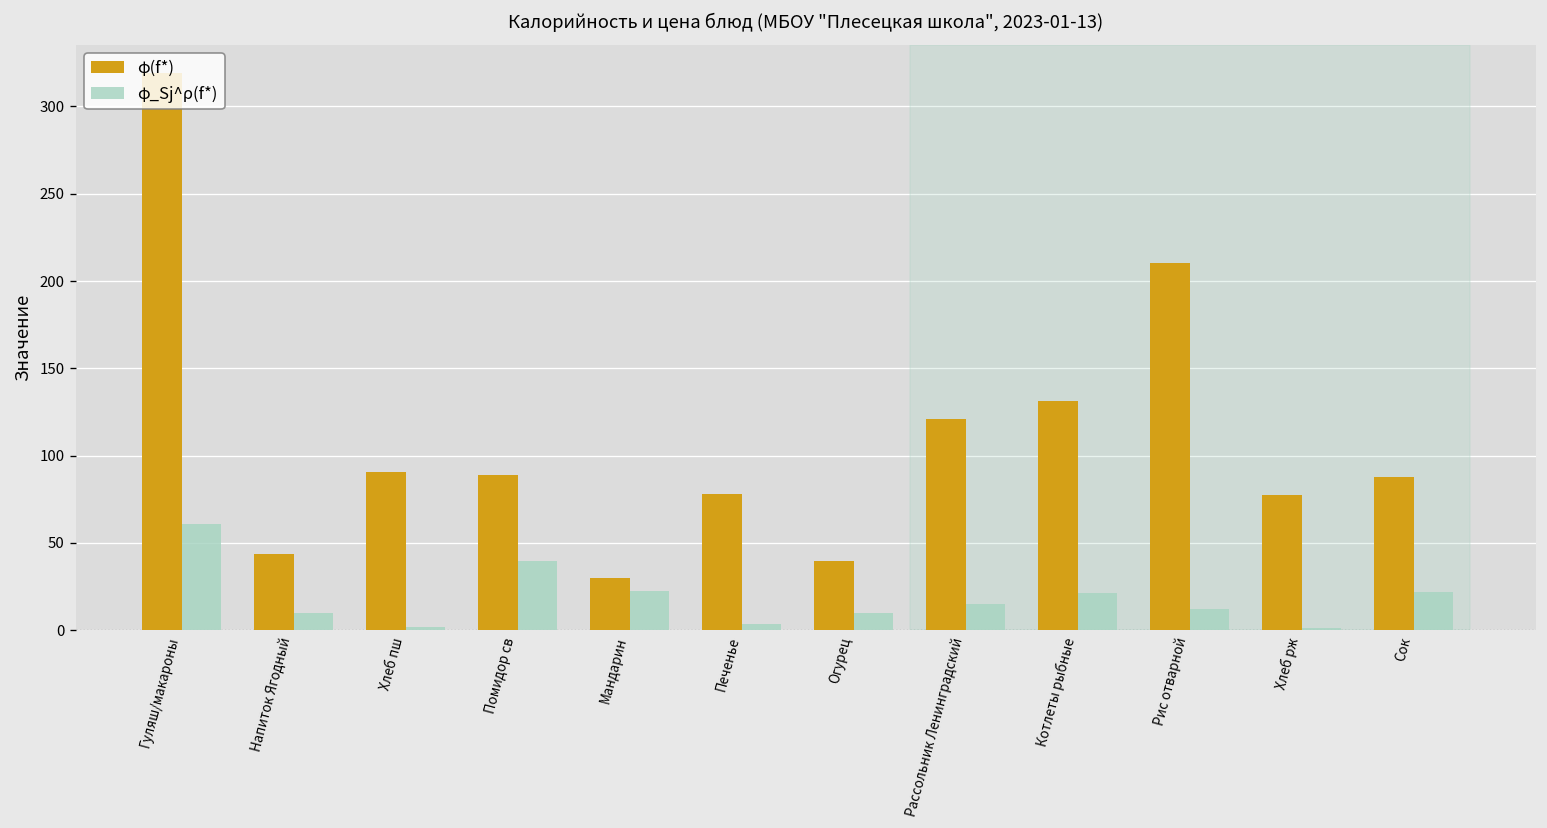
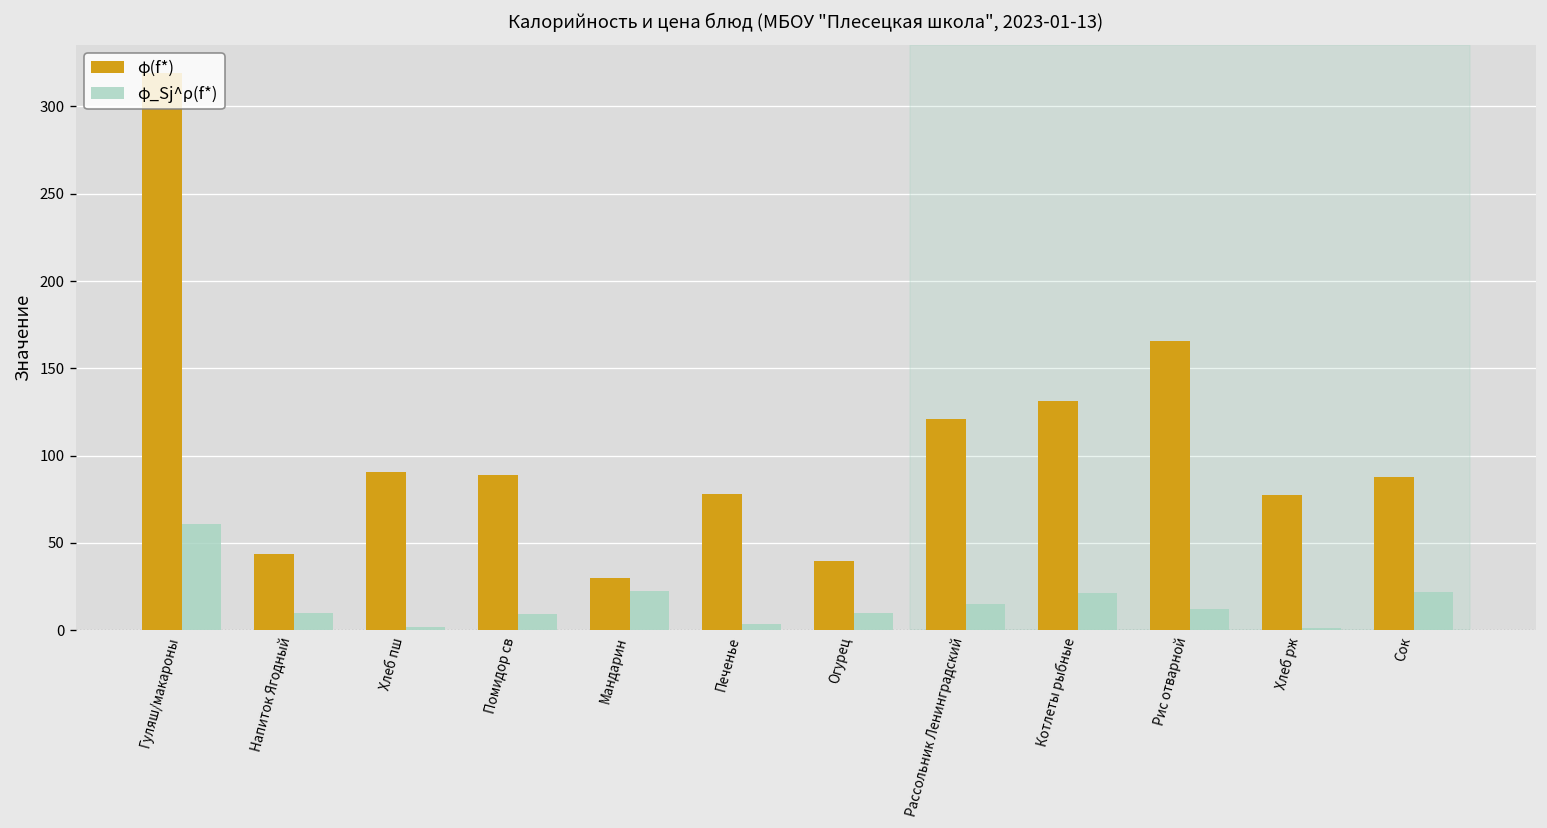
  {
    "φ(f*)": {
      "Напиток Ягодный": 44,
      "Хлеб пш": 91,
      "Помидор св": 89,
      "Мандарин": 30,
      "Печенье": 78,
      "Огурец": 40,
      "Рассольник Ленинградский": 121,
      "Котлеты рыбные": 131,
-     "Рис отварной": 210,
+     "Рис отварной": 166,
      "Хлеб рж": 77,
      "Сок": 88
    },
    "φ_Sj^ρ(f*)": {
      "Гуляш/макароны": 61,
      "Напиток Ягодный": 10,
      "Хлеб пш": 2,
-     "Помидор св": 40,
+     "Помидор св": 9,
      "Мандарин": 22,
      "Печенье": 4,
      "Огурец": 10,
      "Рассольник Ленинградский": 15,
      "Котлеты рыбные": 21,
      "Рис отварной": 12,
      "Сок": 22
    }
  }
